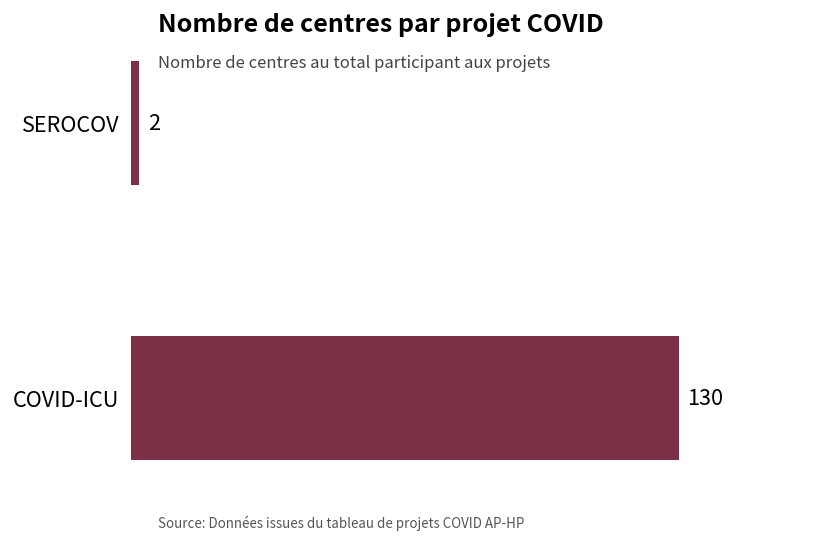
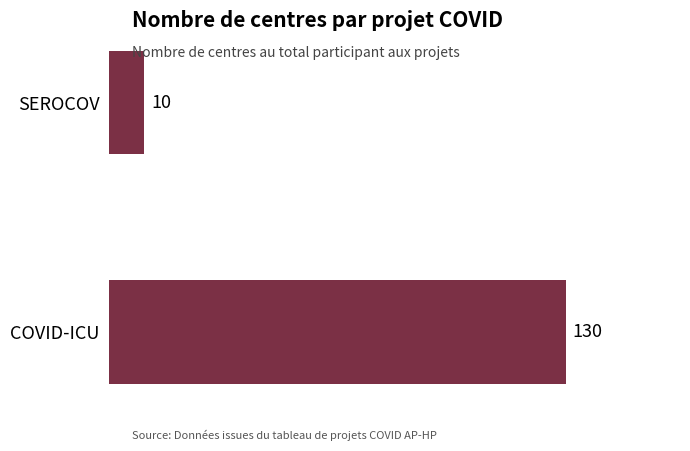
  {
-   "SEROCOV": 2,
+   "SEROCOV": 10,
    "COVID-ICU": 130
  }
